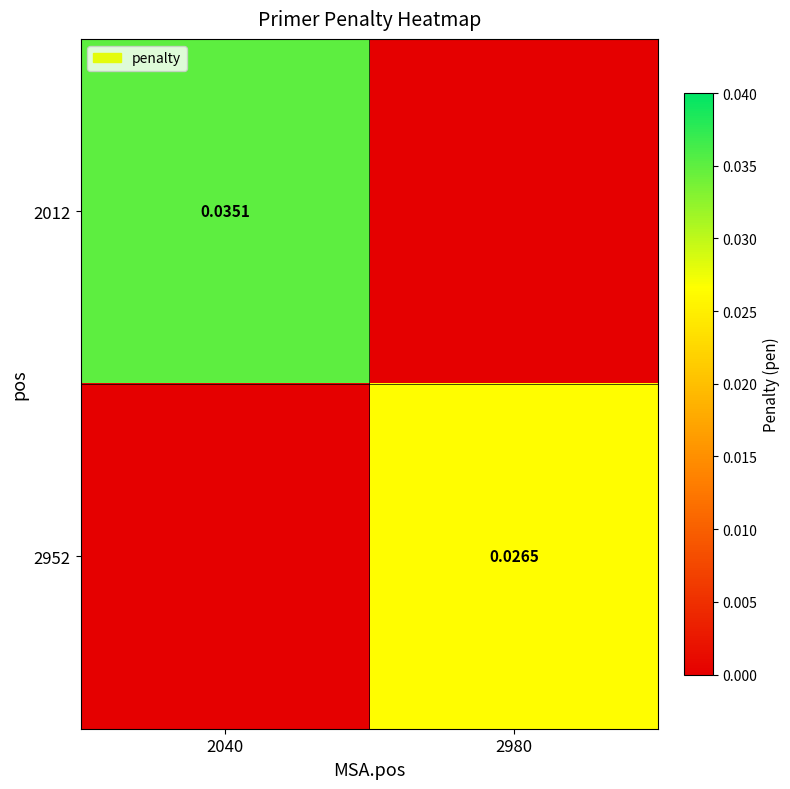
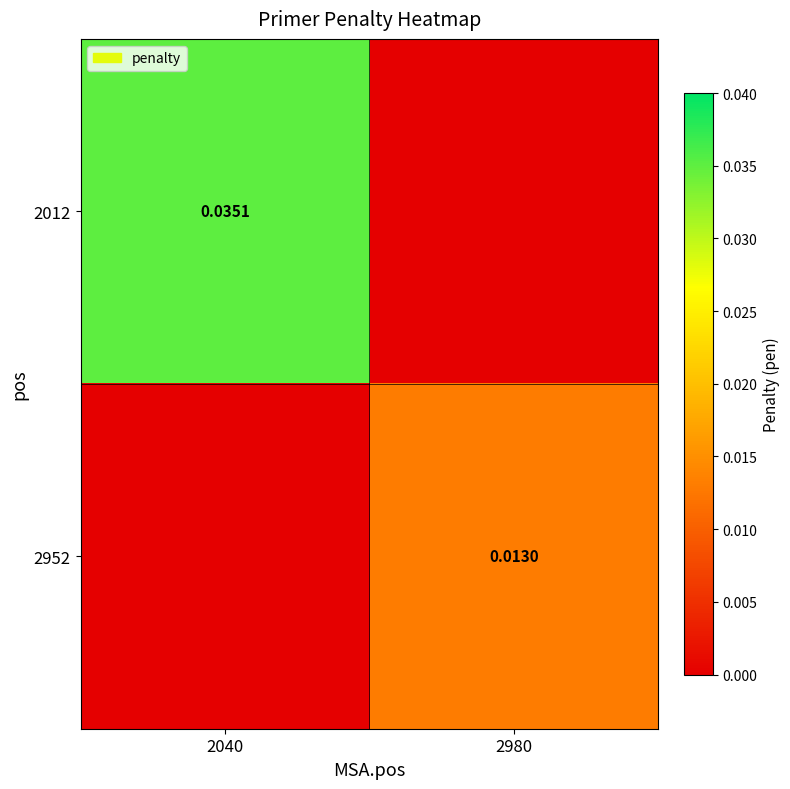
  {
    "2012": {
      "2040": 0.0351
    },
    "2952": {
-     "2980": 0.0265
+     "2980": 0.0130
    }
  }
